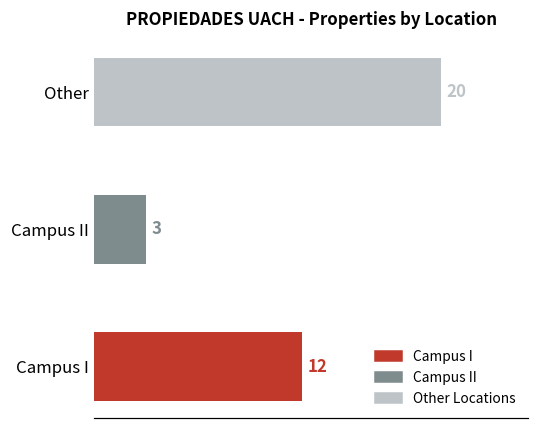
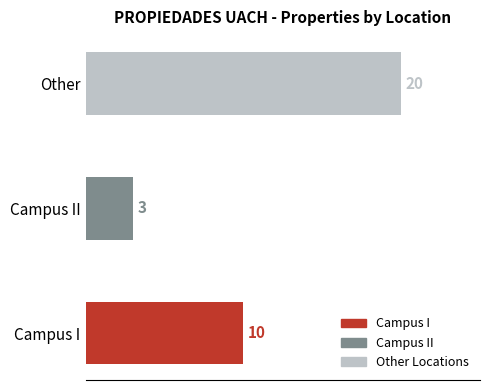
  {
    "Other": 20,
    "Campus II": 3,
-   "Campus I": 12
+   "Campus I": 10
  }
